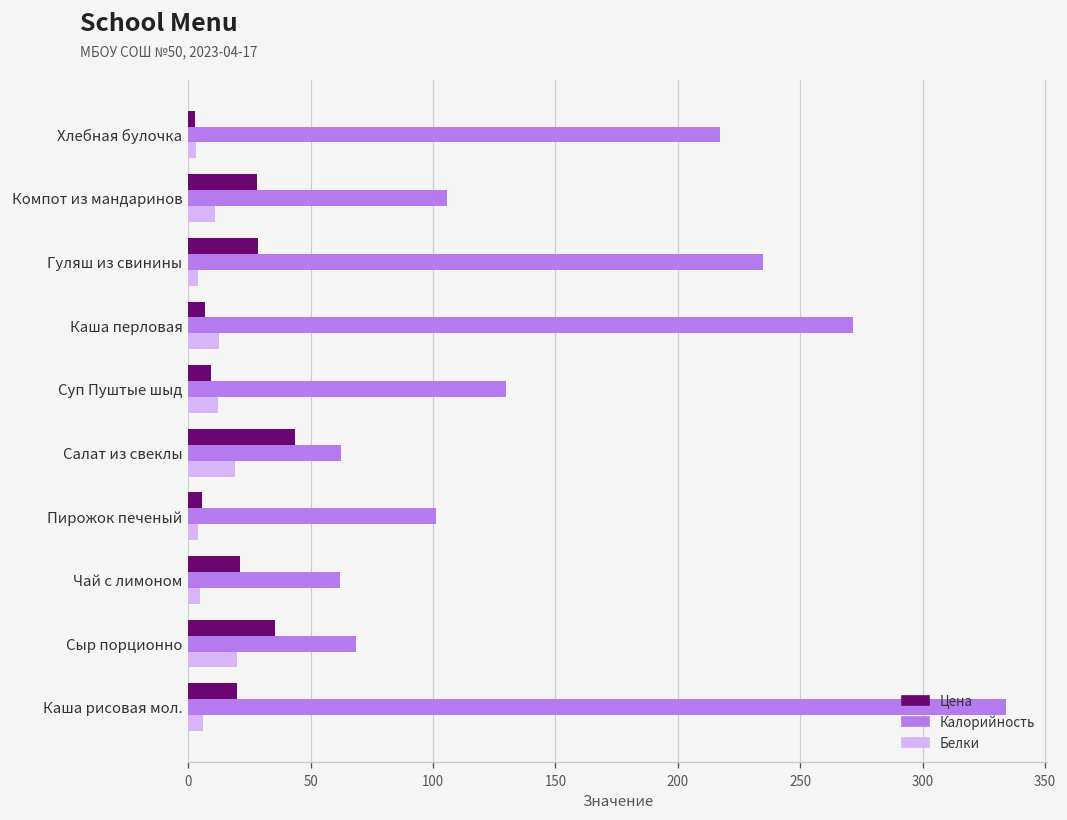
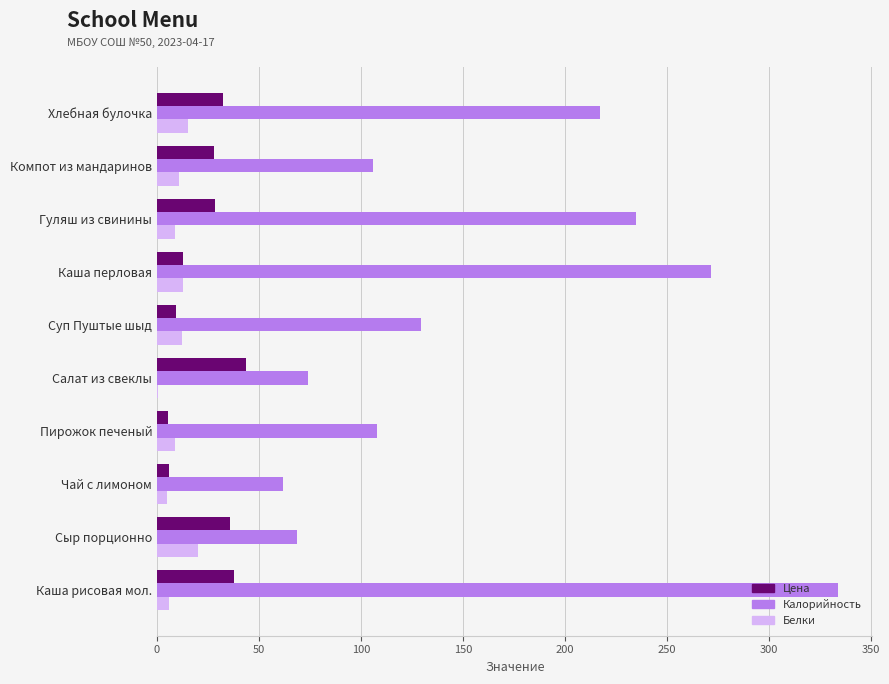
  {
    "Цена": {
-     "Хлебная булочка": 3,
+     "Хлебная булочка": 32,
      "Компот из мандаринов": 28,
      "Гуляш из свинины": 28,
-     "Каша перловая": 7,
+     "Каша перловая": 13,
      "Суп Пуштые шыд": 9,
      "Салат из свеклы": 44,
      "Пирожок печеный": 6,
-     "Чай с лимоном": 21,
+     "Чай с лимоном": 6,
      "Сыр порционно": 36,
-     "Каша рисовая мол.": 20
+     "Каша рисовая мол.": 38
    },
    "Калорийность": {
      "Хлебная булочка": 217,
      "Компот из мандаринов": 106,
      "Гуляш из свинины": 235,
      "Каша перловая": 272,
      "Суп Пуштые шыд": 130,
-     "Салат из свеклы": 62,
-     "Пирожок печеный": 101,
+     "Салат из свеклы": 74,
+     "Пирожок печеный": 108,
      "Чай с лимоном": 62,
      "Сыр порционно": 69,
      "Каша рисовая мол.": 334
    },
    "Белки": {
-     "Хлебная булочка": 3,
+     "Хлебная булочка": 15,
      "Компот из мандаринов": 11,
-     "Гуляш из свинины": 4,
+     "Гуляш из свинины": 9,
      "Каша перловая": 13,
      "Суп Пуштые шыд": 12,
-     "Салат из свеклы": 19,
-     "Пирожок печеный": 4,
+     "Салат из свеклы": 1,
+     "Пирожок печеный": 9,
      "Чай с лимоном": 5,
      "Сыр порционно": 20,
      "Каша рисовая мол.": 6
    }
  }
